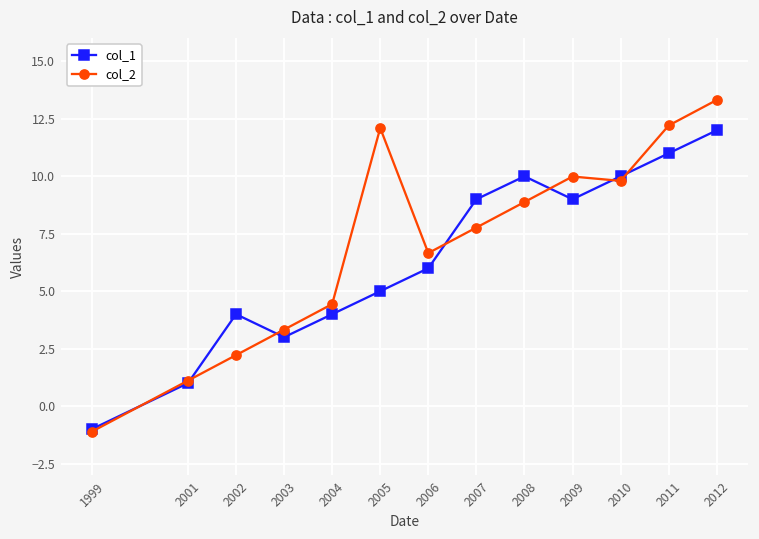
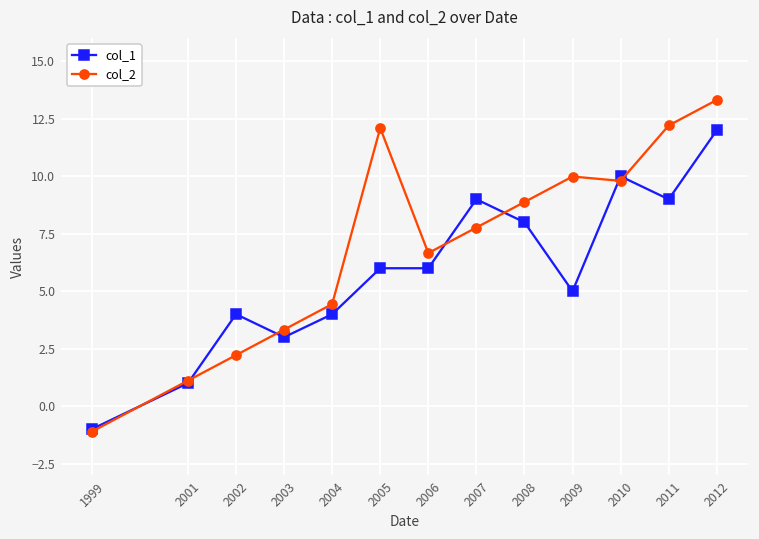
  {
    "col_1": {
      "2002": 4,
      "2003": 3,
      "2004": 4,
-     "2005": 5,
+     "2005": 6,
      "2006": 6,
      "2007": 9,
-     "2008": 10,
-     "2009": 9,
+     "2008": 8,
+     "2009": 5,
      "2010": 10,
-     "2011": 11,
+     "2011": 9,
      "2012": 12
    },
    "col_2": {
      "2002": 2.2,
      "2003": 3.3,
      "2004": 4.4,
      "2005": 12,
      "2006": 6.7,
      "2007": 7.8,
      "2008": 8.9,
      "2009": 10,
      "2010": 9.8,
      "2011": 12.2,
      "2012": 13.3
    }
  }
